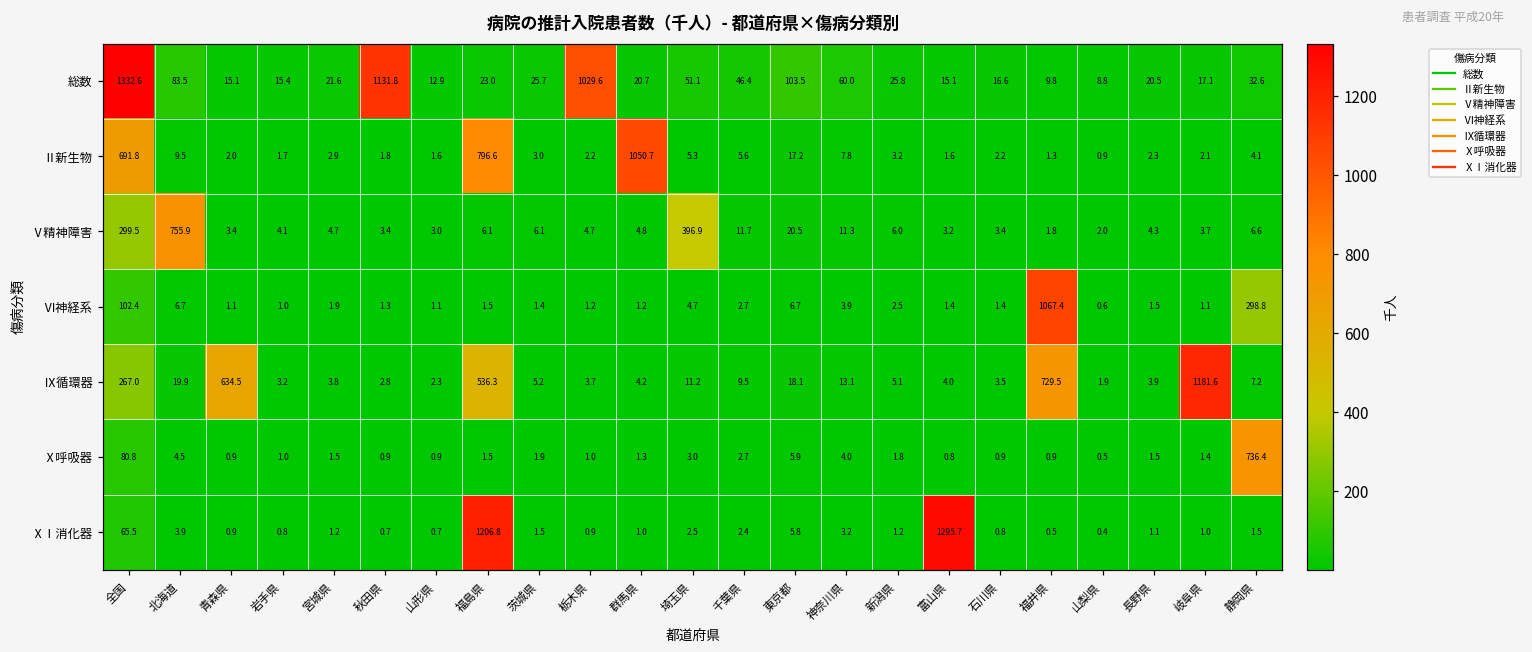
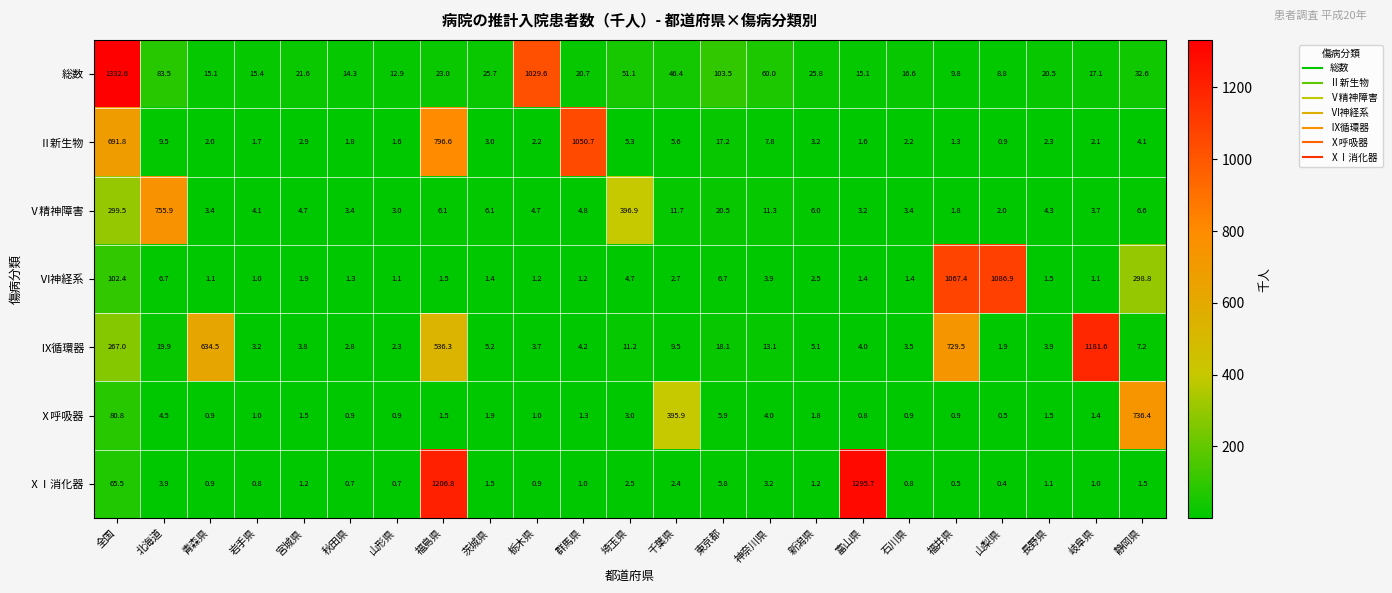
  {
    "総数": {
      "全国": 1332.6,
      "北海道": 83.5,
      "青森県": 15.1,
      "岩手県": 15.4,
      "宮城県": 21.6,
-     "秋田県": 1131.8,
+     "秋田県": 14.3,
      "山形県": 12.9,
      "福島県": 23.0,
      "茨城県": 25.7,
      "栃木県": 1029.6,
      "群馬県": 20.7,
      "埼玉県": 51.1,
      "千葉県": 46.4,
      "東京都": 103.5,
      "神奈川県": 60.0,
      "新潟県": 25.8,
      "富山県": 15.1,
      "石川県": 16.6,
      "福井県": 9.8,
      "山梨県": 8.8,
      "長野県": 20.5,
      "岐阜県": 17.1,
      "静岡県": 32.6
    },
    "Ⅱ新生物": {
      "全国": 691.8,
      "北海道": 9.5,
      "青森県": 2.0,
      "岩手県": 1.7,
      "宮城県": 2.9,
      "秋田県": 1.8,
      "山形県": 1.6,
      "福島県": 796.6,
      "茨城県": 3.0,
      "栃木県": 2.2,
      "群馬県": 1050.7,
      "埼玉県": 5.3,
      "千葉県": 5.6,
      "東京都": 17.2,
      "神奈川県": 7.8,
      "新潟県": 3.2,
      "富山県": 1.6,
      "石川県": 2.2,
      "福井県": 1.3,
      "山梨県": 0.9,
      "長野県": 2.3,
      "岐阜県": 2.1,
      "静岡県": 4.1
    },
    "Ⅴ精神障害": {
      "全国": 299.5,
      "北海道": 755.9,
      "青森県": 3.4,
      "岩手県": 4.1,
      "宮城県": 4.7,
      "秋田県": 3.4,
      "山形県": 3.0,
      "福島県": 6.1,
      "茨城県": 6.1,
      "栃木県": 4.7,
      "群馬県": 4.8,
      "埼玉県": 396.9,
      "千葉県": 11.7,
      "東京都": 20.5,
      "神奈川県": 11.3,
      "新潟県": 6.0,
      "富山県": 3.2,
      "石川県": 3.4,
      "福井県": 1.8,
      "山梨県": 2.0,
      "長野県": 4.3,
      "岐阜県": 3.7,
      "静岡県": 6.6
    },
    "Ⅵ神経系": {
      "全国": 102.4,
      "北海道": 6.7,
      "青森県": 1.1,
      "岩手県": 1.0,
      "宮城県": 1.9,
      "秋田県": 1.3,
      "山形県": 1.1,
      "福島県": 1.5,
      "茨城県": 1.4,
      "栃木県": 1.2,
      "群馬県": 1.2,
      "埼玉県": 4.7,
      "千葉県": 2.7,
      "東京都": 6.7,
      "神奈川県": 3.9,
      "新潟県": 2.5,
      "富山県": 1.4,
      "石川県": 1.4,
      "福井県": 1067.4,
-     "山梨県": 0.6,
+     "山梨県": 1086.9,
      "長野県": 1.5,
      "岐阜県": 1.1,
      "静岡県": 298.8
    },
    "Ⅸ循環器": {
      "全国": 267.0,
      "北海道": 19.9,
      "青森県": 634.5,
      "岩手県": 3.2,
      "宮城県": 3.8,
      "秋田県": 2.8,
      "山形県": 2.3,
      "福島県": 536.3,
      "茨城県": 5.2,
      "栃木県": 3.7,
      "群馬県": 4.2,
      "埼玉県": 11.2,
      "千葉県": 9.5,
      "東京都": 18.1,
      "神奈川県": 13.1,
      "新潟県": 5.1,
      "富山県": 4.0,
      "石川県": 3.5,
      "福井県": 729.5,
      "山梨県": 1.9,
      "長野県": 3.9,
      "岐阜県": 1181.6,
      "静岡県": 7.2
    },
    "Ⅹ呼吸器": {
      "全国": 80.8,
      "北海道": 4.5,
      "青森県": 0.9,
      "岩手県": 1.0,
      "宮城県": 1.5,
      "秋田県": 0.9,
      "山形県": 0.9,
      "福島県": 1.5,
      "茨城県": 1.9,
      "栃木県": 1.0,
      "群馬県": 1.3,
      "埼玉県": 3.0,
-     "千葉県": 2.7,
+     "千葉県": 395.9,
      "東京都": 5.9,
      "神奈川県": 4.0,
      "新潟県": 1.8,
      "富山県": 0.8,
      "石川県": 0.9,
      "福井県": 0.9,
      "山梨県": 0.5,
      "長野県": 1.5,
      "岐阜県": 1.4,
      "静岡県": 736.4
    },
    "ⅩⅠ消化器": {
      "全国": 65.5,
      "北海道": 3.9,
      "青森県": 0.9,
      "岩手県": 0.8,
      "宮城県": 1.2,
      "秋田県": 0.7,
      "山形県": 0.7,
      "福島県": 1206.8,
      "茨城県": 1.5,
      "栃木県": 0.9,
      "群馬県": 1.0,
      "埼玉県": 2.5,
      "千葉県": 2.4,
      "東京都": 5.8,
      "神奈川県": 3.2,
      "新潟県": 1.2,
      "富山県": 1295.7,
      "石川県": 0.8,
      "福井県": 0.5,
      "山梨県": 0.4,
      "長野県": 1.1,
      "岐阜県": 1.0,
      "静岡県": 1.5
    }
  }
